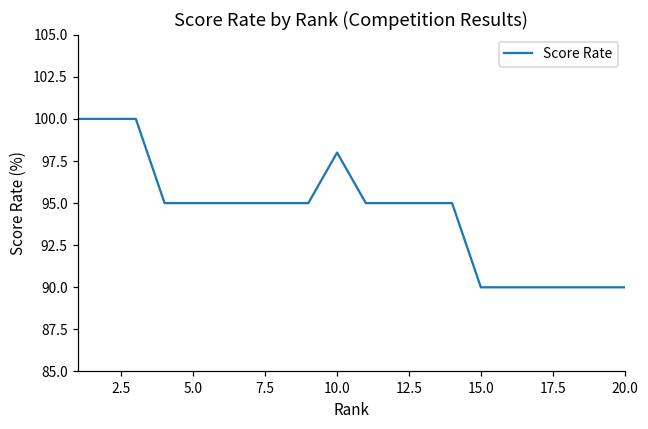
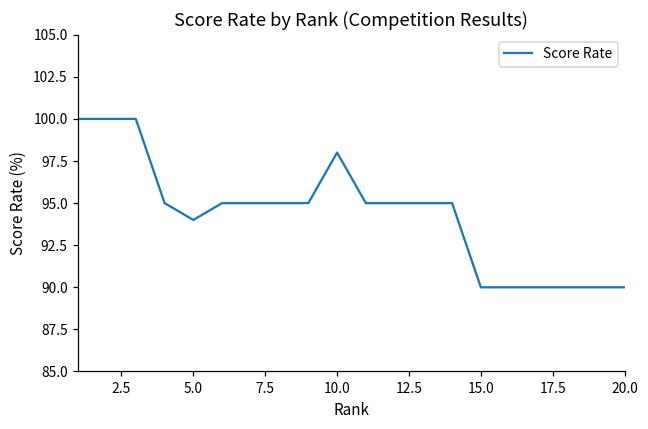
  {
-   "5.0": 95,
+   "5.0": 94,
    "10.0": 98,
    "15.0": 90,
    "20.0": 90
  }
